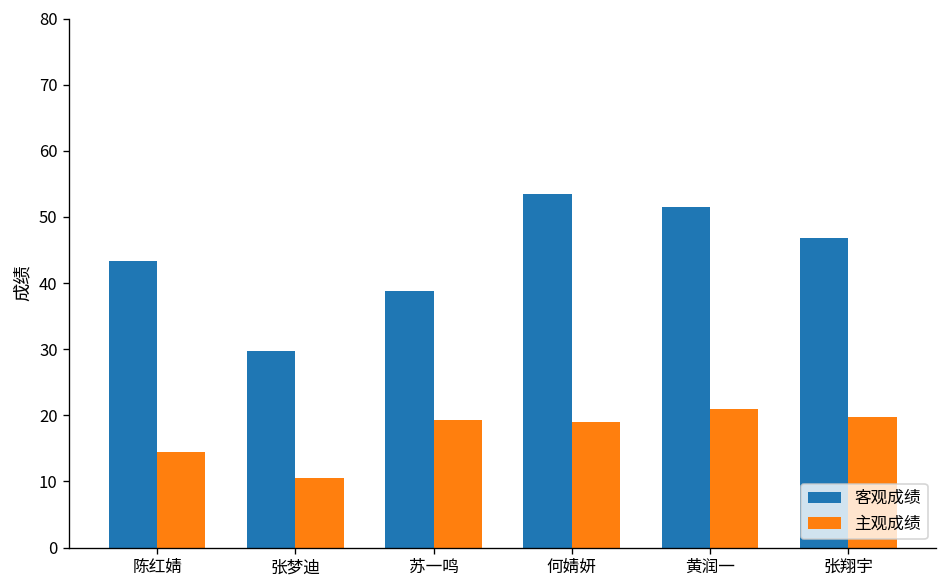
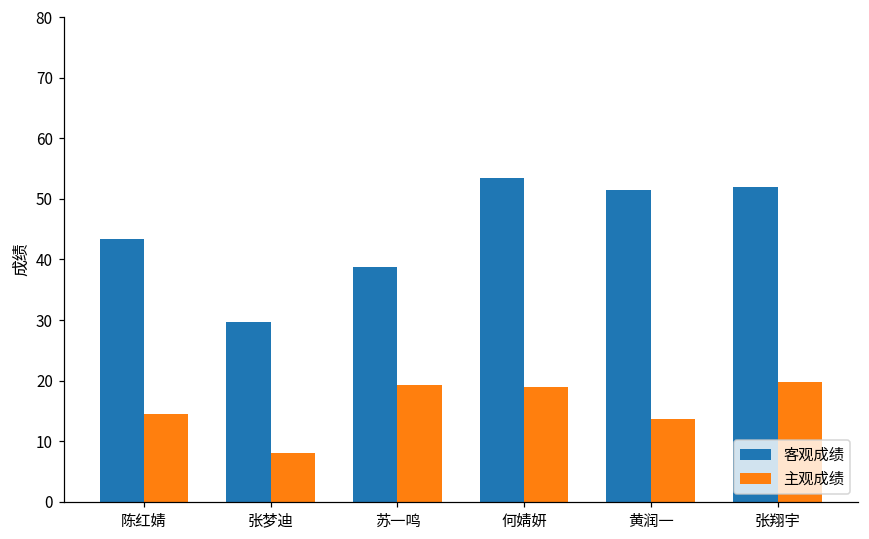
  {
    "客观成绩": {
      "陈红婧": 43,
      "张梦迪": 30,
      "苏一鸣": 39,
      "何婧妍": 54,
      "黄润一": 52,
-     "张翔宇": 47
+     "张翔宇": 52
    },
    "主观成绩": {
      "陈红婧": 15,
-     "张梦迪": 11,
+     "张梦迪": 8,
      "苏一鸣": 19,
      "何婧妍": 19,
-     "黄润一": 21,
+     "黄润一": 14,
      "张翔宇": 20
    }
  }
